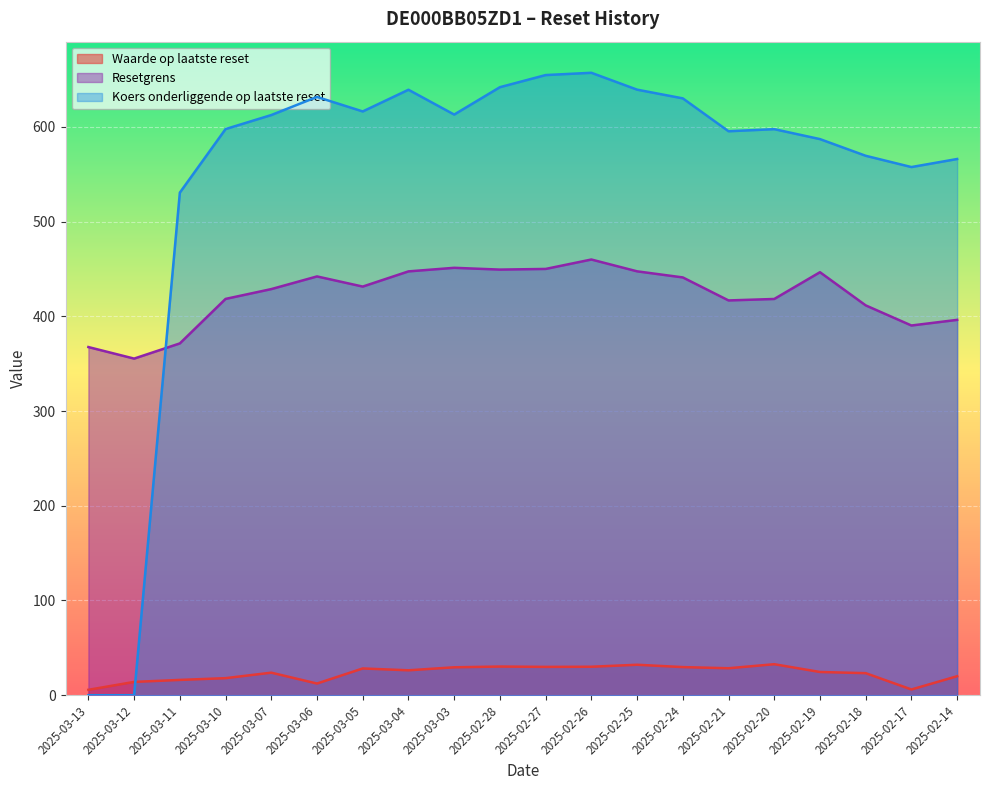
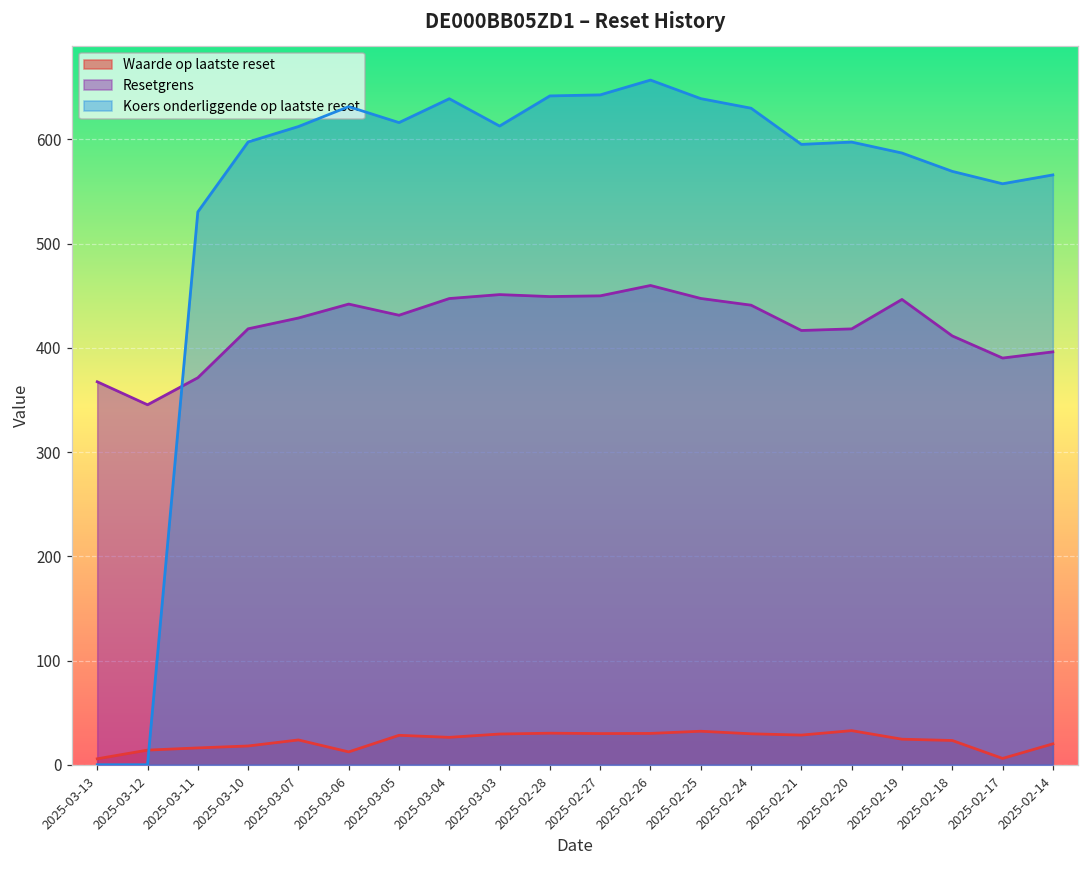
  {
    "Waarde op laatste reset": {
      "2025-03-13": 10,
      "2025-03-12": 10,
      "2025-03-11": 20,
      "2025-03-10": 20,
      "2025-03-07": 20,
      "2025-03-06": 10,
      "2025-03-05": 30,
      "2025-03-04": 30,
      "2025-03-03": 30,
      "2025-02-28": 30,
      "2025-02-27": 30,
      "2025-02-26": 30,
      "2025-02-25": 30,
      "2025-02-24": 30,
      "2025-02-21": 30,
      "2025-02-20": 30,
      "2025-02-19": 20,
      "2025-02-18": 20,
      "2025-02-17": 10,
      "2025-02-14": 20
    },
    "Resetgrens": {
      "2025-03-13": 370,
-     "2025-03-12": 360,
+     "2025-03-12": 350,
      "2025-03-11": 370,
      "2025-03-10": 420,
      "2025-03-07": 430,
      "2025-03-06": 440,
      "2025-03-05": 430,
      "2025-03-04": 450,
      "2025-03-03": 450,
      "2025-02-28": 450,
      "2025-02-27": 450,
      "2025-02-26": 460,
      "2025-02-25": 450,
      "2025-02-24": 440,
      "2025-02-21": 420,
      "2025-02-20": 420,
      "2025-02-19": 450,
      "2025-02-18": 410,
      "2025-02-17": 390,
      "2025-02-14": 400
    },
    "Koers onderliggende op laatste reset": {
      "2025-03-13": 0,
      "2025-03-12": 0,
      "2025-03-11": 530,
      "2025-03-10": 600,
      "2025-03-07": 610,
      "2025-03-05": 620,
      "2025-03-04": 640,
      "2025-03-03": 610,
      "2025-02-28": 640,
-     "2025-02-27": 650,
+     "2025-02-27": 640,
      "2025-02-26": 660,
      "2025-02-25": 640,
      "2025-02-24": 630,
      "2025-02-21": 600,
      "2025-02-20": 600,
      "2025-02-19": 590,
      "2025-02-18": 570,
      "2025-02-17": 560,
      "2025-02-14": 570
    }
  }
